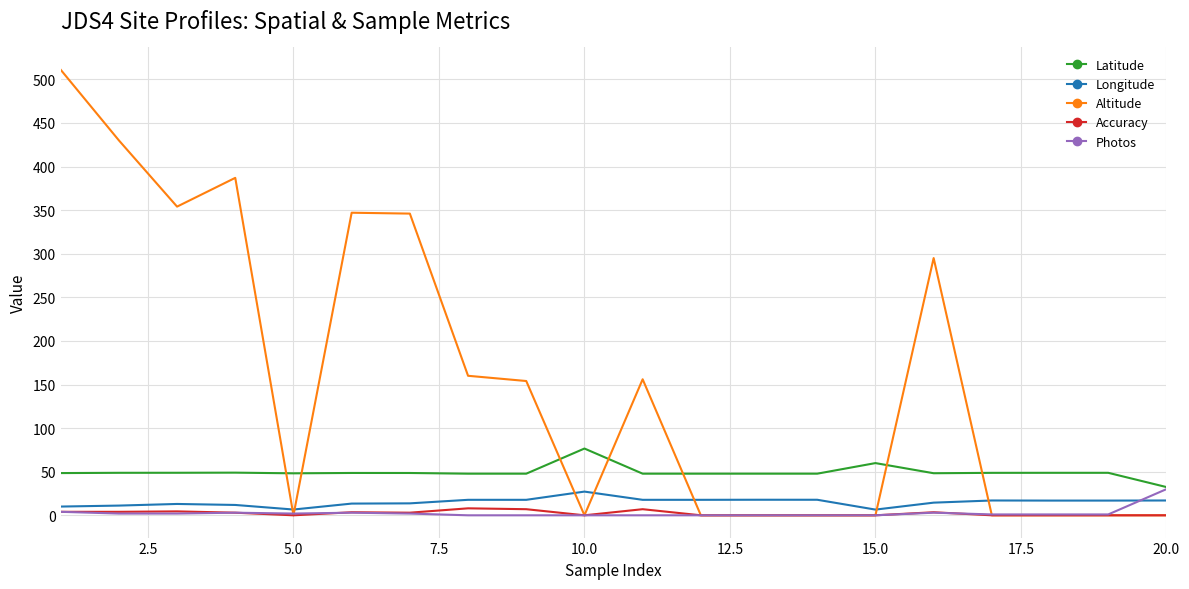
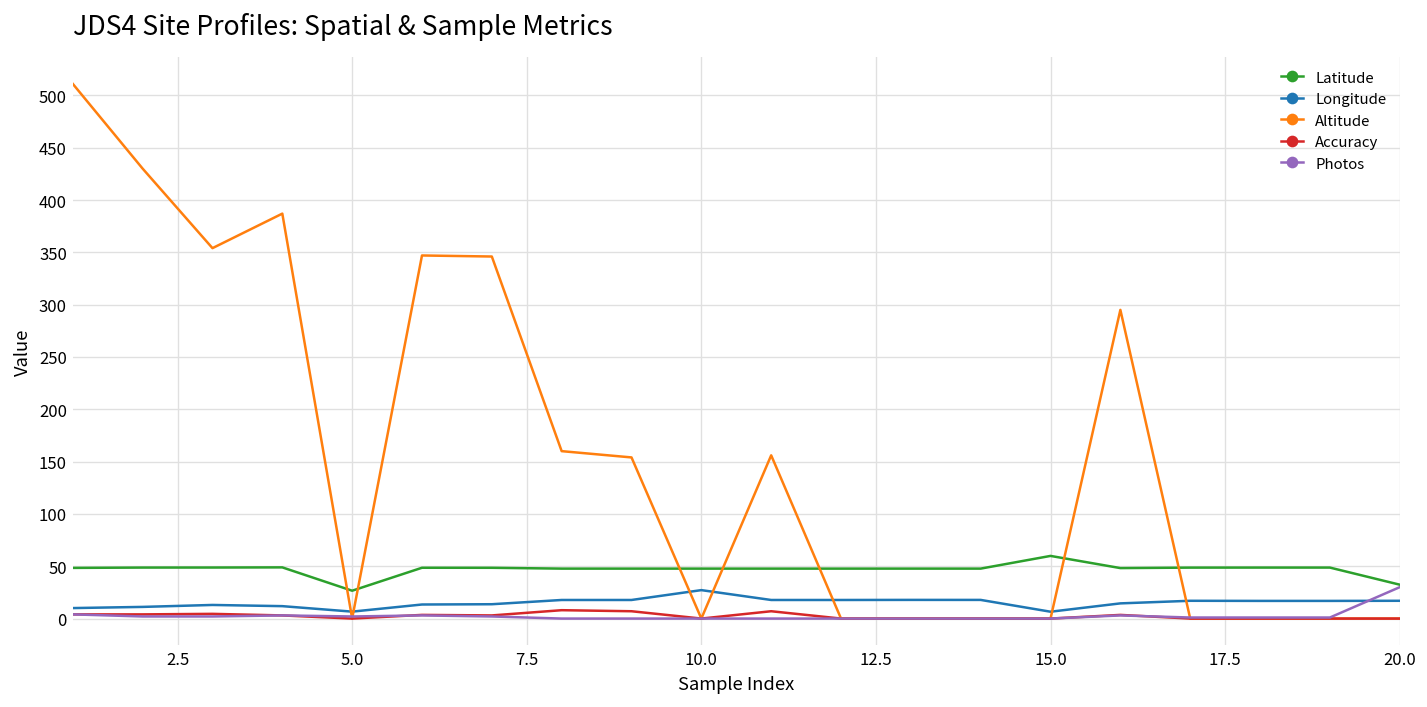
  {
    "Latitude": {
-     "5.0": 50,
-     "10.0": 80,
+     "5.0": 30,
+     "10.0": 50,
      "15.0": 60
    },
    "Longitude": {
      "5.0": 10,
      "10.0": 30,
      "15.0": 10,
      "20.0": 20
    }
  }
